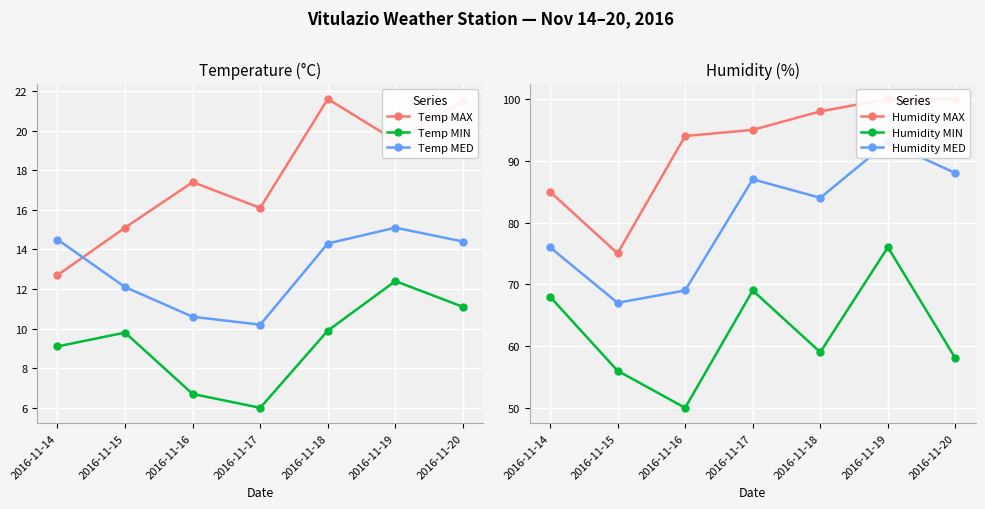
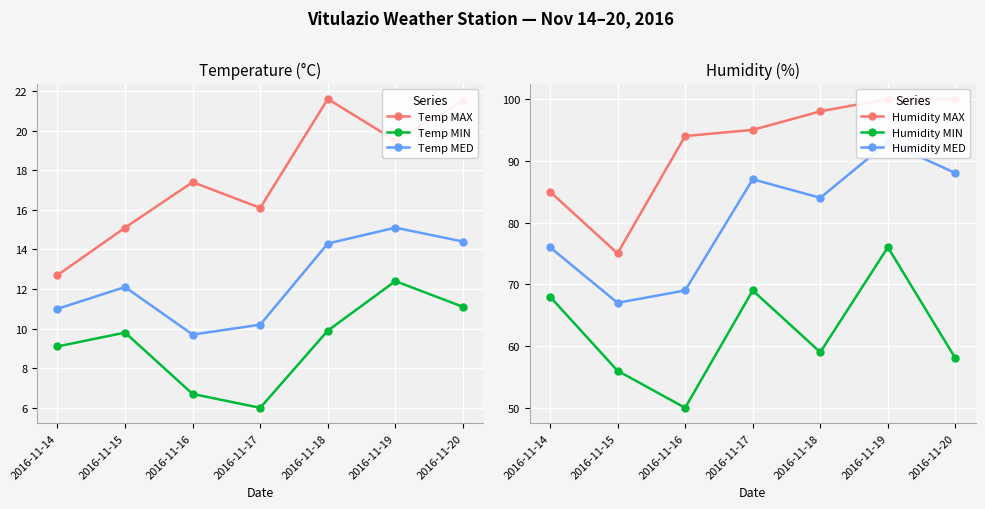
  {
    "Temperature (°C)": {
      "Temp MAX": {
        "2016-11-14": 12.7,
        "2016-11-15": 15.1,
        "2016-11-16": 17.4,
        "2016-11-17": 16.1,
        "2016-11-18": 21.6
      },
      "Temp MIN": {
        "2016-11-14": 9.1,
        "2016-11-15": 9.8,
        "2016-11-16": 6.7,
        "2016-11-17": 6.0,
        "2016-11-18": 9.9,
        "2016-11-19": 12.4,
        "2016-11-20": 11.1
      },
      "Temp MED": {
-       "2016-11-14": 14.5,
+       "2016-11-14": 11.0,
        "2016-11-15": 12.1,
-       "2016-11-16": 10.6,
+       "2016-11-16": 9.7,
        "2016-11-17": 10.2,
        "2016-11-18": 14.3,
        "2016-11-19": 15.1,
        "2016-11-20": 14.4
      }
    },
    "Humidity (%)": {
      "Humidity MAX": {
        "2016-11-14": 85,
        "2016-11-15": 75,
        "2016-11-16": 94,
        "2016-11-17": 95,
        "2016-11-18": 98
      },
      "Humidity MIN": {
        "2016-11-14": 68,
        "2016-11-15": 56,
        "2016-11-16": 50,
        "2016-11-17": 69,
        "2016-11-18": 59,
        "2016-11-19": 76,
        "2016-11-20": 58
      },
      "Humidity MED": {
        "2016-11-14": 76,
        "2016-11-15": 67,
        "2016-11-16": 69,
        "2016-11-17": 87,
        "2016-11-18": 84,
        "2016-11-20": 88
      }
    }
  }
